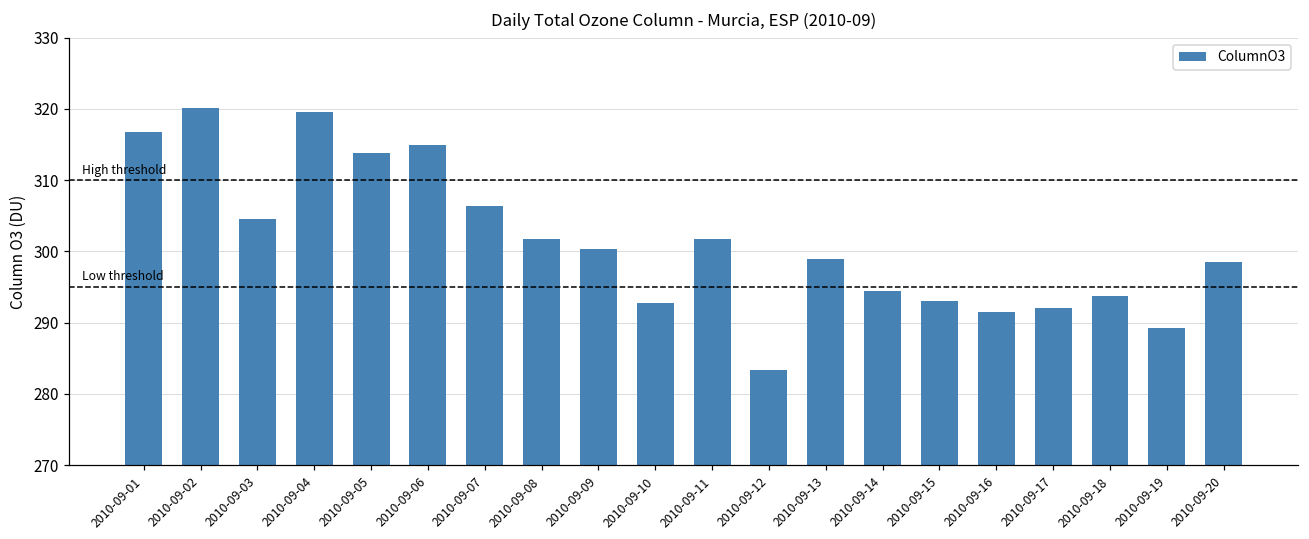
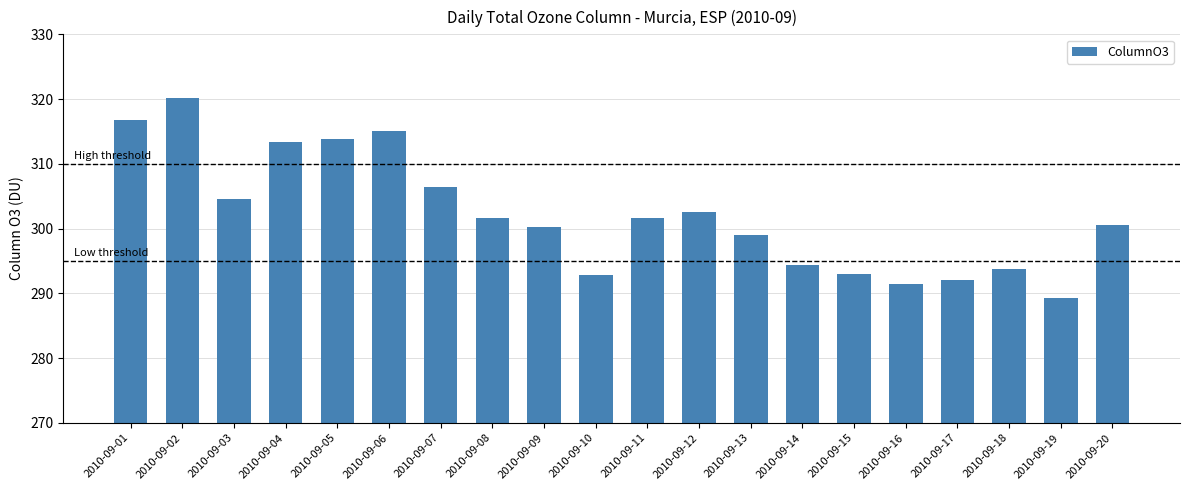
  {
    "2010-09-01": 317,
    "2010-09-02": 320,
    "2010-09-03": 305,
-   "2010-09-04": 320,
+   "2010-09-04": 313,
    "2010-09-05": 314,
    "2010-09-06": 315,
    "2010-09-07": 306,
    "2010-09-08": 302,
    "2010-09-09": 300,
    "2010-09-10": 293,
    "2010-09-11": 302,
-   "2010-09-12": 283,
+   "2010-09-12": 303,
    "2010-09-13": 299,
    "2010-09-14": 294,
    "2010-09-15": 293,
    "2010-09-16": 292,
    "2010-09-17": 292,
    "2010-09-18": 294,
    "2010-09-19": 289,
-   "2010-09-20": 299
+   "2010-09-20": 301
  }
